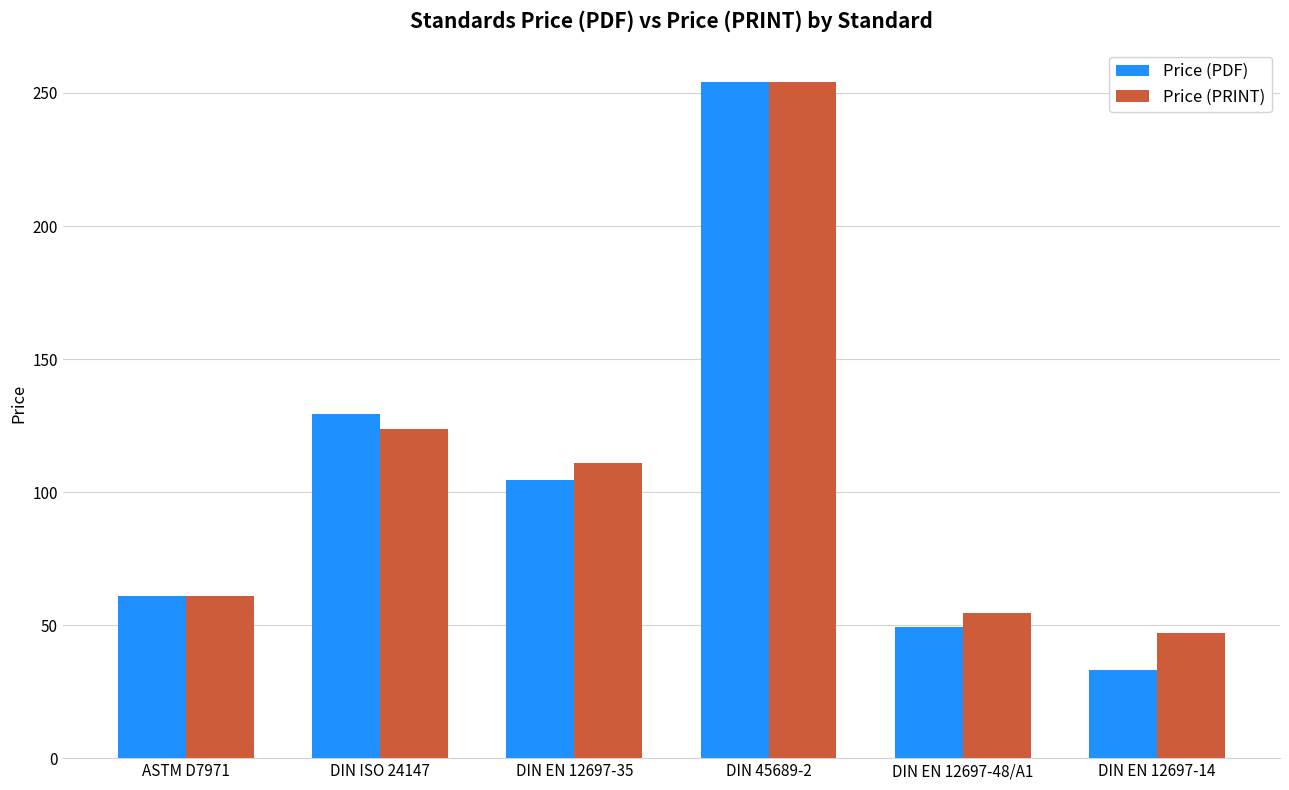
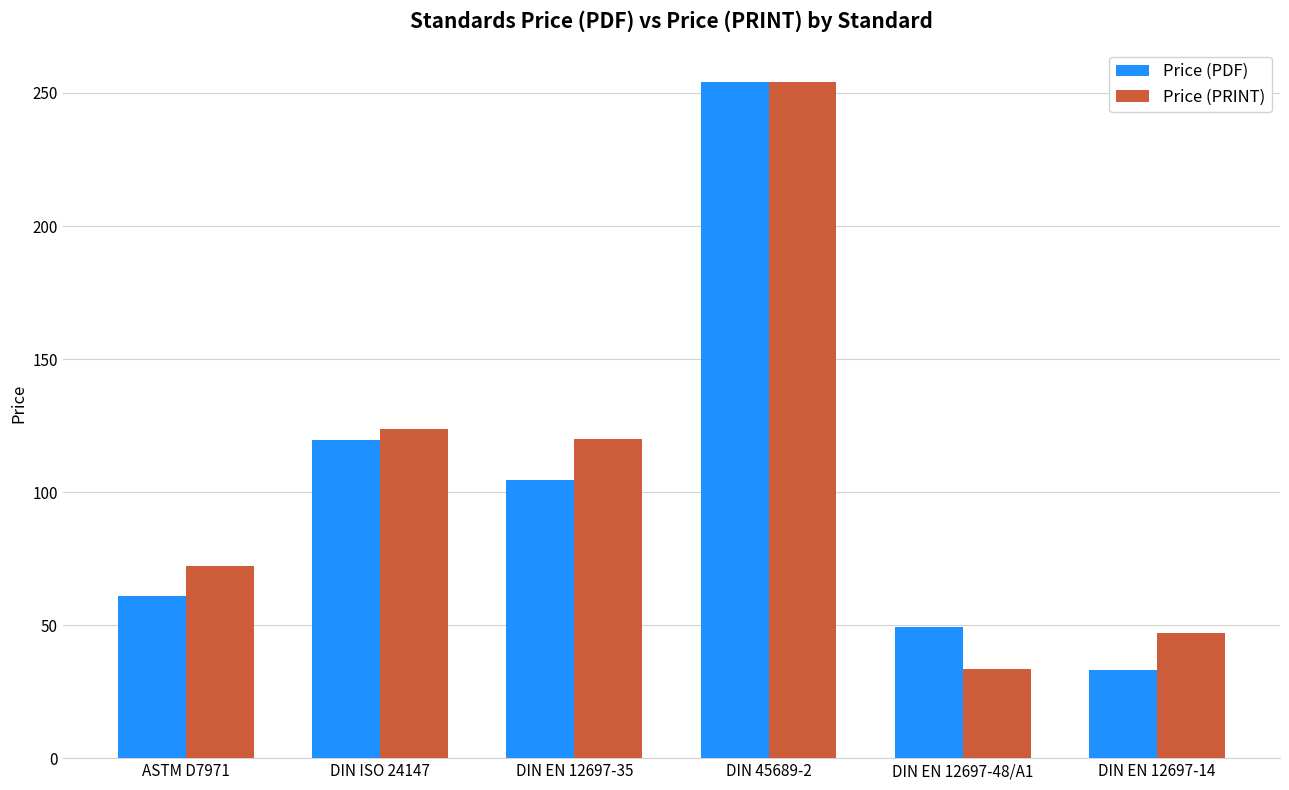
  {
    "Price (PDF)": {
      "ASTM D7971": 61,
-     "DIN ISO 24147": 129,
+     "DIN ISO 24147": 119,
      "DIN EN 12697-35": 104,
      "DIN 45689-2": 254,
      "DIN EN 12697-48/A1": 49,
      "DIN EN 12697-14": 33
    },
    "Price (PRINT)": {
-     "ASTM D7971": 61,
+     "ASTM D7971": 72,
      "DIN ISO 24147": 124,
-     "DIN EN 12697-35": 111,
+     "DIN EN 12697-35": 120,
      "DIN 45689-2": 254,
-     "DIN EN 12697-48/A1": 54,
+     "DIN EN 12697-48/A1": 34,
      "DIN EN 12697-14": 47
    }
  }
